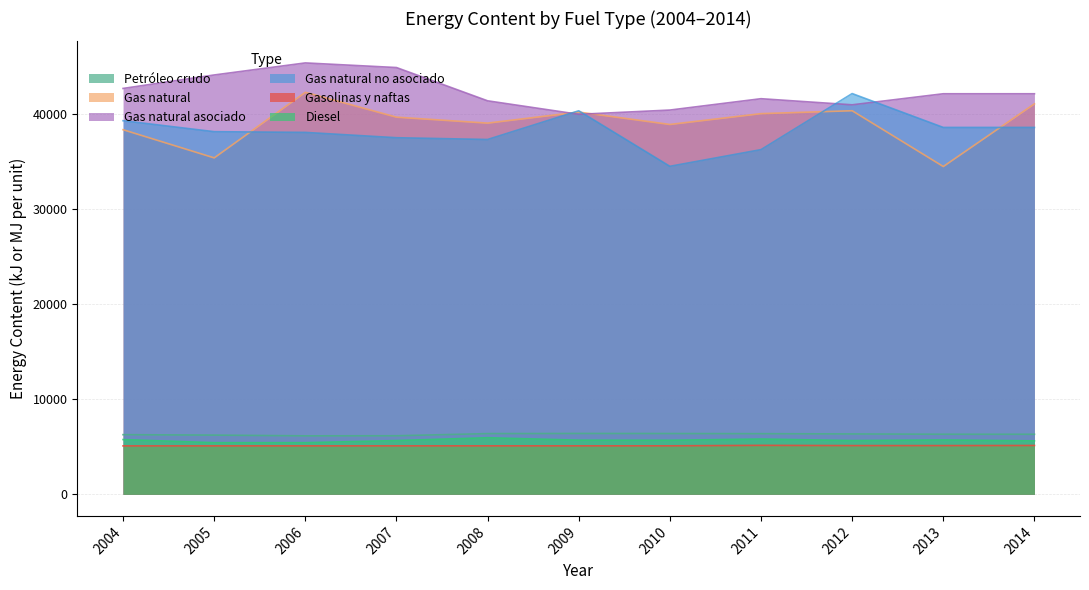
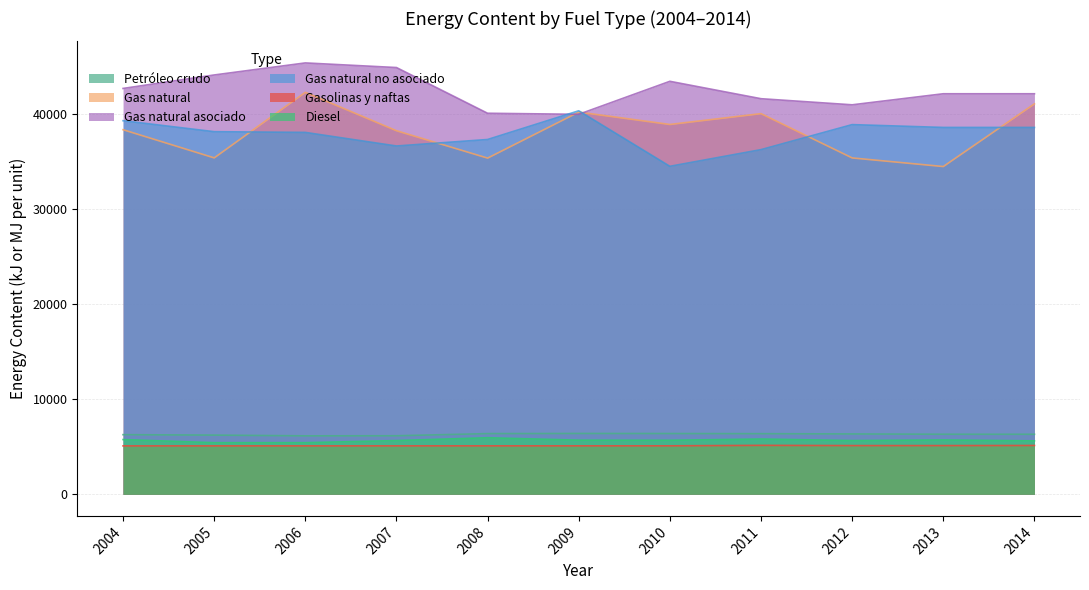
  {
    "Gas natural": {
      "2004": 38000,
      "2005": 35000,
      "2006": 42000,
-     "2007": 40000,
-     "2008": 39000,
+     "2007": 38000,
+     "2008": 35000,
      "2010": 39000,
      "2011": 40000,
-     "2012": 40000,
+     "2012": 35000,
      "2013": 34000,
      "2014": 41000
    },
    "Gas natural asociado": {
      "2004": 43000,
      "2005": 44000,
      "2006": 45000,
      "2007": 45000,
-     "2008": 41000,
-     "2010": 40000,
+     "2008": 40000,
+     "2010": 43000,
      "2011": 42000,
      "2012": 41000,
      "2013": 42000,
      "2014": 42000
    },
    "Gas natural no asociado": {
      "2004": 39000,
      "2005": 38000,
      "2006": 38000,
-     "2007": 37500,
+     "2007": 36600,
      "2008": 37000,
      "2010": 34000,
      "2011": 36000,
-     "2012": 42000,
+     "2012": 39000,
      "2013": 39000,
      "2014": 39000
    },
    "Gasolinas y naftas": {
      "2004": 5000,
      "2005": 5000,
      "2006": 5000,
      "2007": 5000,
      "2008": 5000,
      "2009": 5000,
      "2010": 5000,
      "2011": 5000,
      "2012": 5000,
      "2013": 5000,
      "2014": 5000
    }
  }
